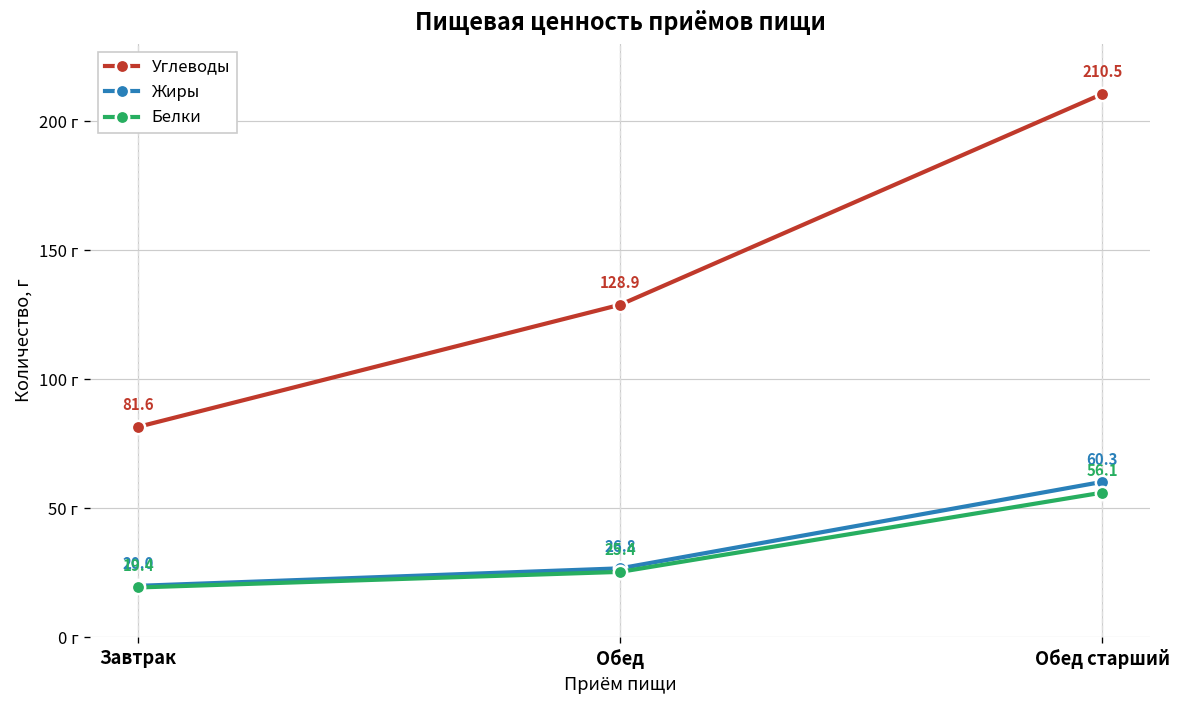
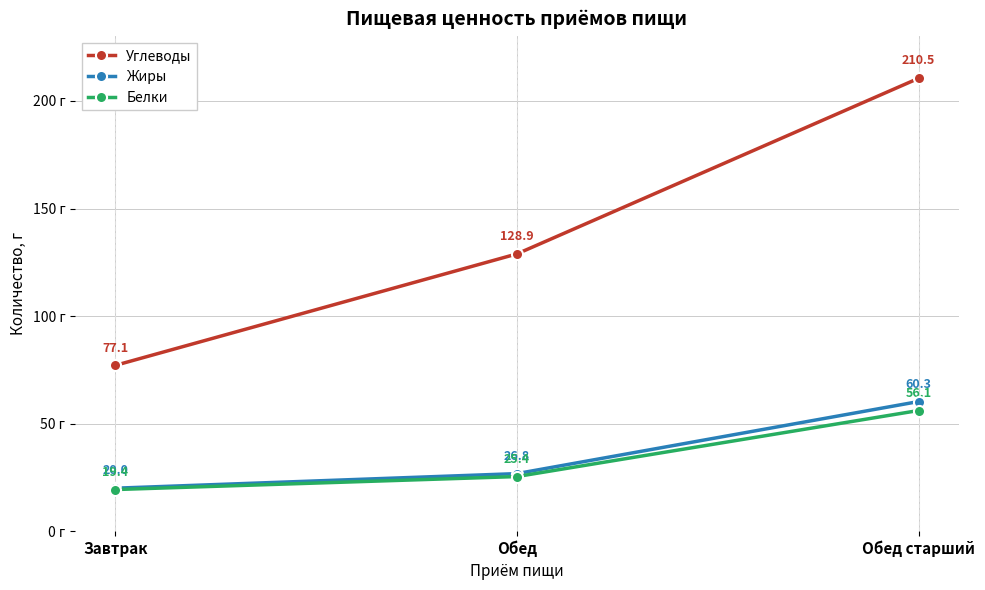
  {
    "Углеводы": {
-     "Завтрак": 81.6,
+     "Завтрак": 77.1,
      "Обед": 128.9,
      "Обед старший": 210.5
    }
  }
